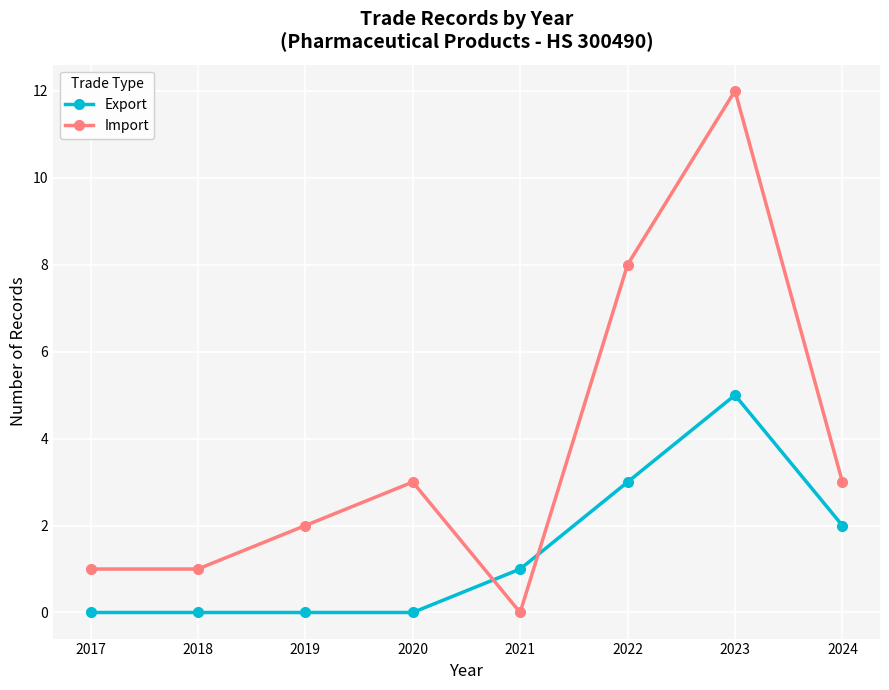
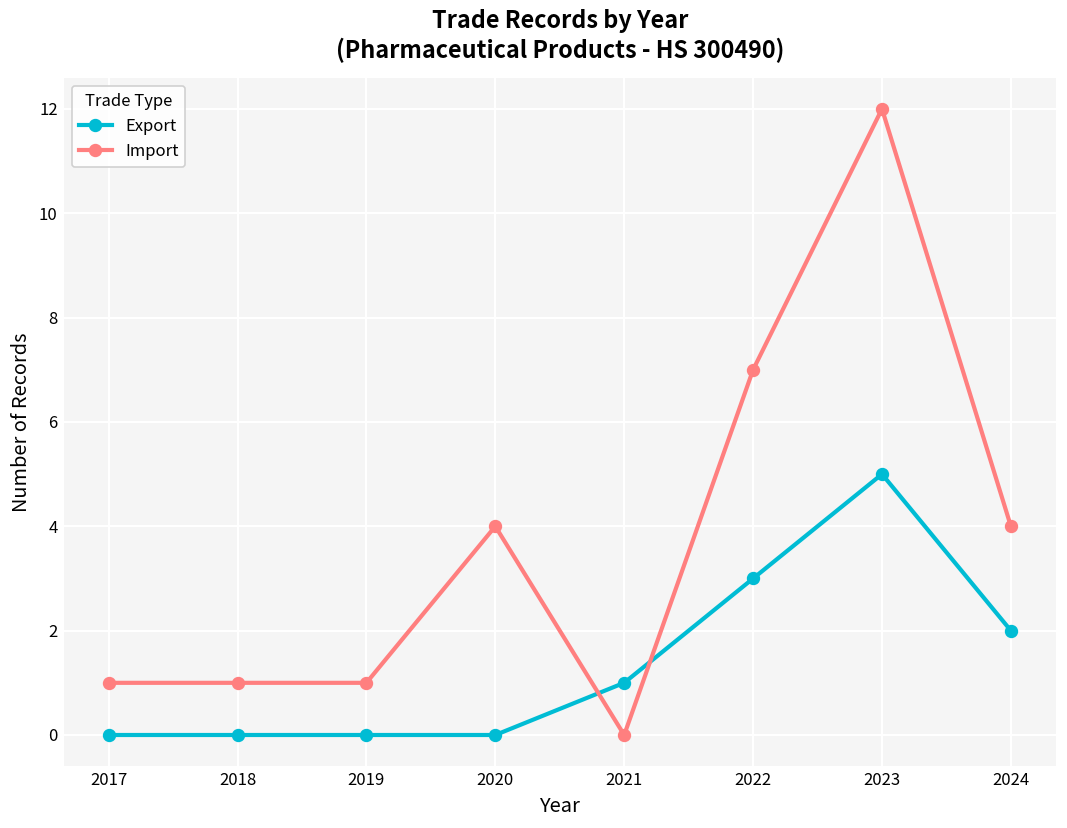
  {
    "Export": {
      "2017": 0,
      "2018": 0,
      "2019": 0,
      "2020": 0,
      "2021": 1,
      "2022": 3,
      "2023": 5,
      "2024": 2
    },
    "Import": {
      "2017": 1,
      "2018": 1,
-     "2019": 2,
-     "2020": 3,
+     "2019": 1,
+     "2020": 4,
      "2021": 0,
-     "2022": 8,
+     "2022": 7,
      "2023": 12,
-     "2024": 3
+     "2024": 4
    }
  }
